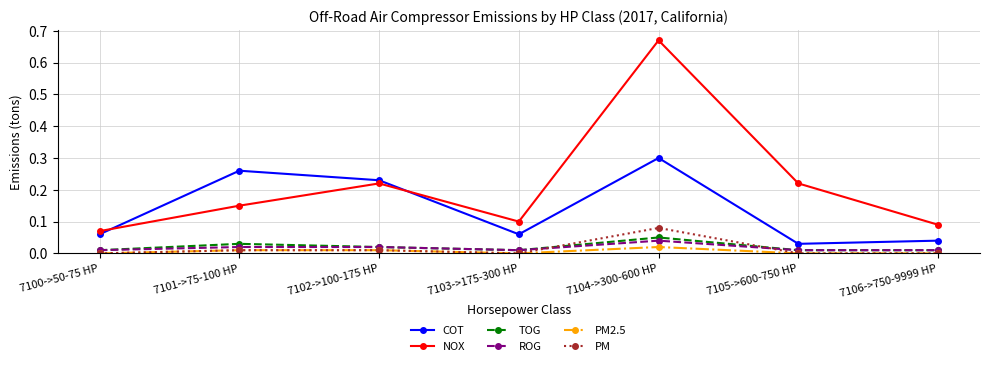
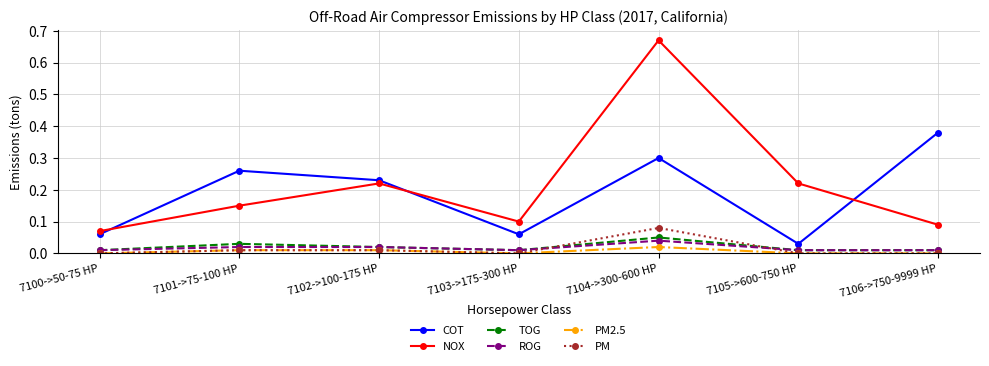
  {
    "COT": {
      "7100->50-75 HP": 0.06,
      "7101->75-100 HP": 0.26,
      "7102->100-175 HP": 0.23,
      "7103->175-300 HP": 0.06,
      "7104->300-600 HP": 0.30,
      "7105->600-750 HP": 0.03,
-     "7106->750-9999 HP": 0.04
+     "7106->750-9999 HP": 0.38
    },
    "NOX": {
      "7100->50-75 HP": 0.07,
      "7101->75-100 HP": 0.15,
      "7102->100-175 HP": 0.22,
      "7103->175-300 HP": 0.10,
      "7104->300-600 HP": 0.67,
      "7105->600-750 HP": 0.22,
      "7106->750-9999 HP": 0.09
    },
    "TOG": {
      "7101->75-100 HP": 0.03,
      "7104->300-600 HP": 0.05
    },
    "ROG": {
      "7101->75-100 HP": 0.02,
      "7104->300-600 HP": 0.04
    },
    "PM2.5": {
      "7104->300-600 HP": 0.02
    },
    "PM": {
      "7104->300-600 HP": 0.08
    }
  }
